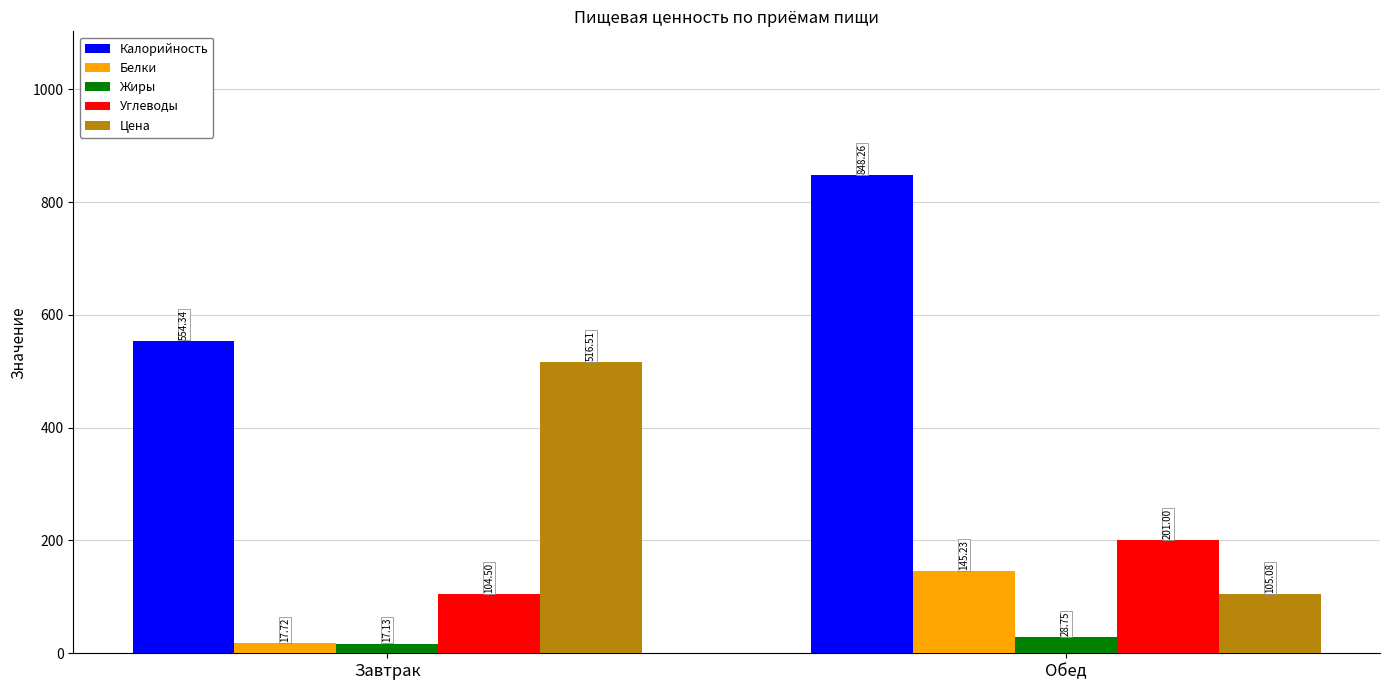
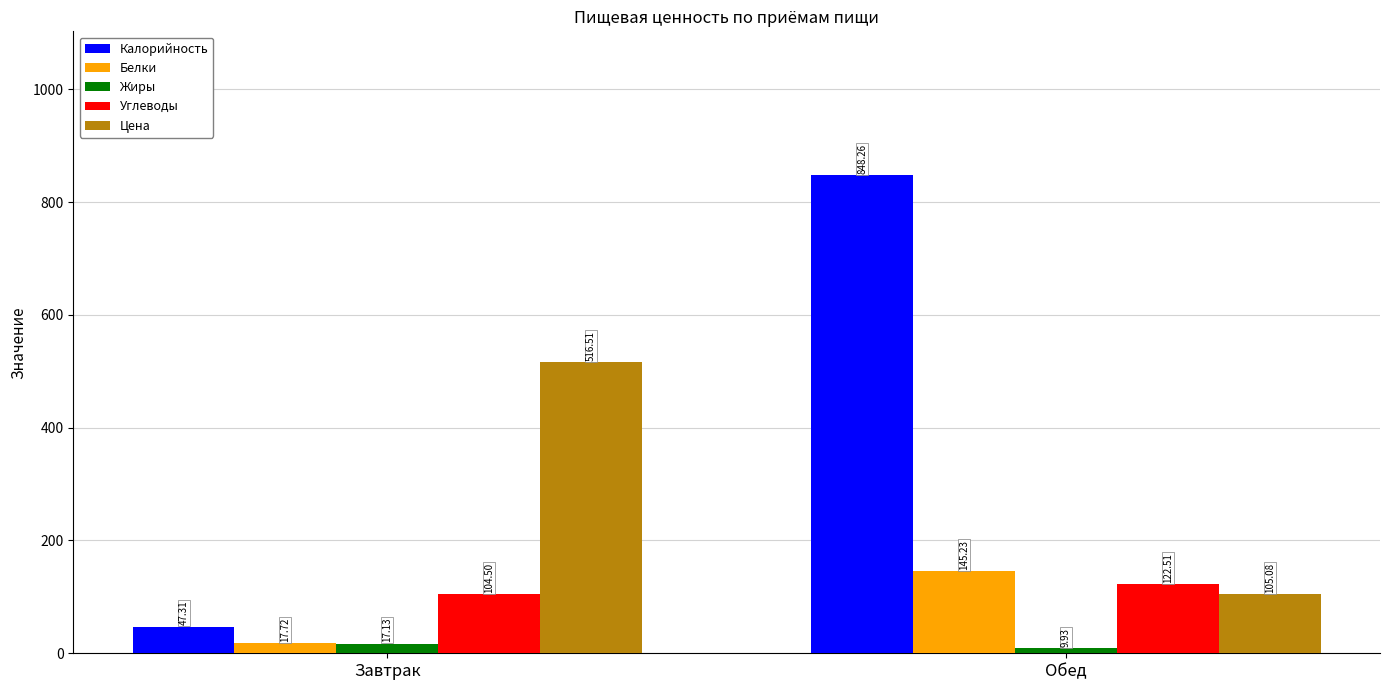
  {
    "Калорийность": {
-     "Завтрак": 554.34
+     "Завтрак": 47.31
    },
    "Жиры": {
-     "Обед": 28.75
+     "Обед": 9.93
    },
    "Углеводы": {
-     "Обед": 201.00
+     "Обед": 122.51
    }
  }
